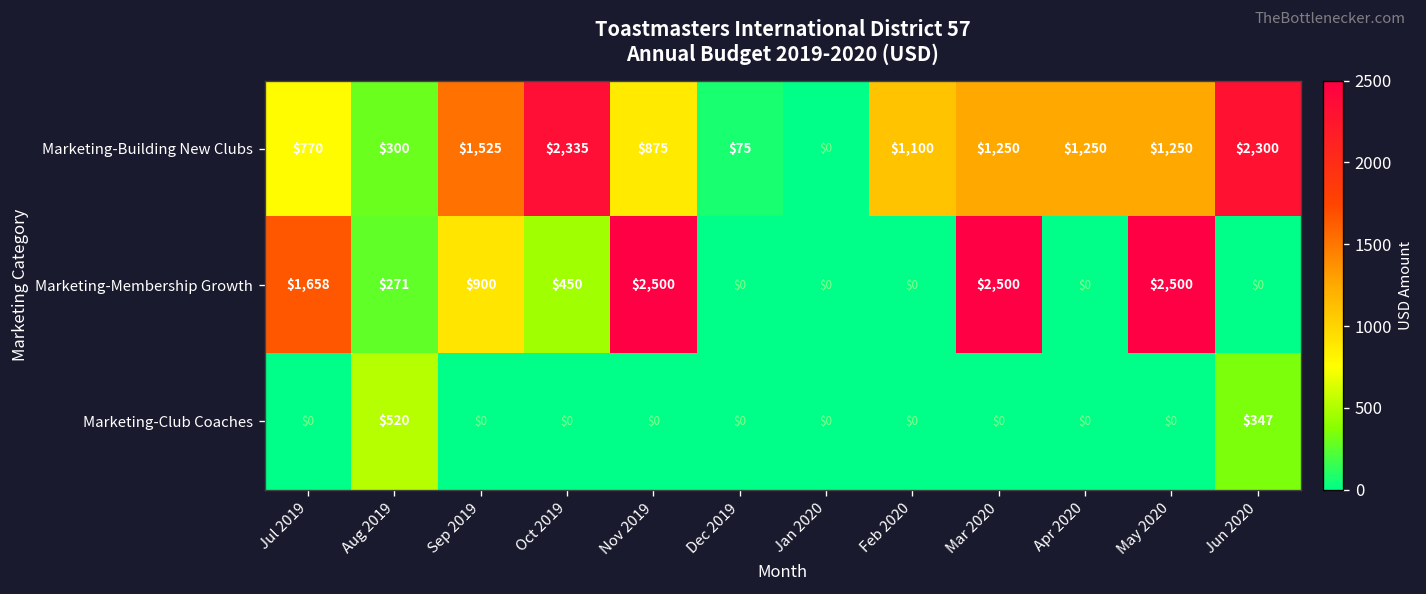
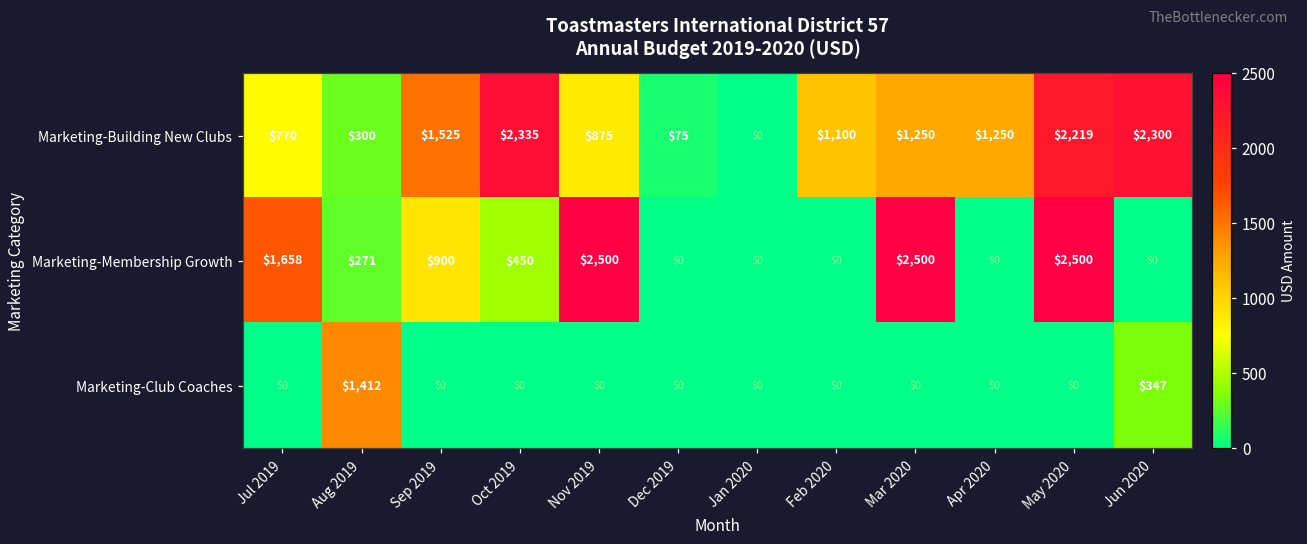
  {
    "Marketing-Building New Clubs": {
      "Jul 2019": "$770",
      "Aug 2019": "$300",
      "Sep 2019": "$1,525",
      "Oct 2019": "$2,335",
      "Nov 2019": "$875",
      "Dec 2019": "$75",
      "Jan 2020": "$0",
      "Feb 2020": "$1,100",
      "Mar 2020": "$1,250",
      "Apr 2020": "$1,250",
-     "May 2020": "$1,250",
+     "May 2020": "$2,219",
      "Jun 2020": "$2,300"
    },
    "Marketing-Membership Growth": {
      "Jul 2019": "$1,658",
      "Aug 2019": "$271",
      "Sep 2019": "$900",
      "Oct 2019": "$450",
      "Nov 2019": "$2,500",
      "Dec 2019": "$0",
      "Jan 2020": "$0",
      "Feb 2020": "$0",
      "Mar 2020": "$2,500",
      "Apr 2020": "$0",
      "May 2020": "$2,500",
      "Jun 2020": "$0"
    },
    "Marketing-Club Coaches": {
      "Jul 2019": "$0",
-     "Aug 2019": "$520",
+     "Aug 2019": "$1,412",
      "Sep 2019": "$0",
      "Oct 2019": "$0",
      "Nov 2019": "$0",
      "Dec 2019": "$0",
      "Jan 2020": "$0",
      "Feb 2020": "$0",
      "Mar 2020": "$0",
      "Apr 2020": "$0",
      "May 2020": "$0",
      "Jun 2020": "$347"
    }
  }
